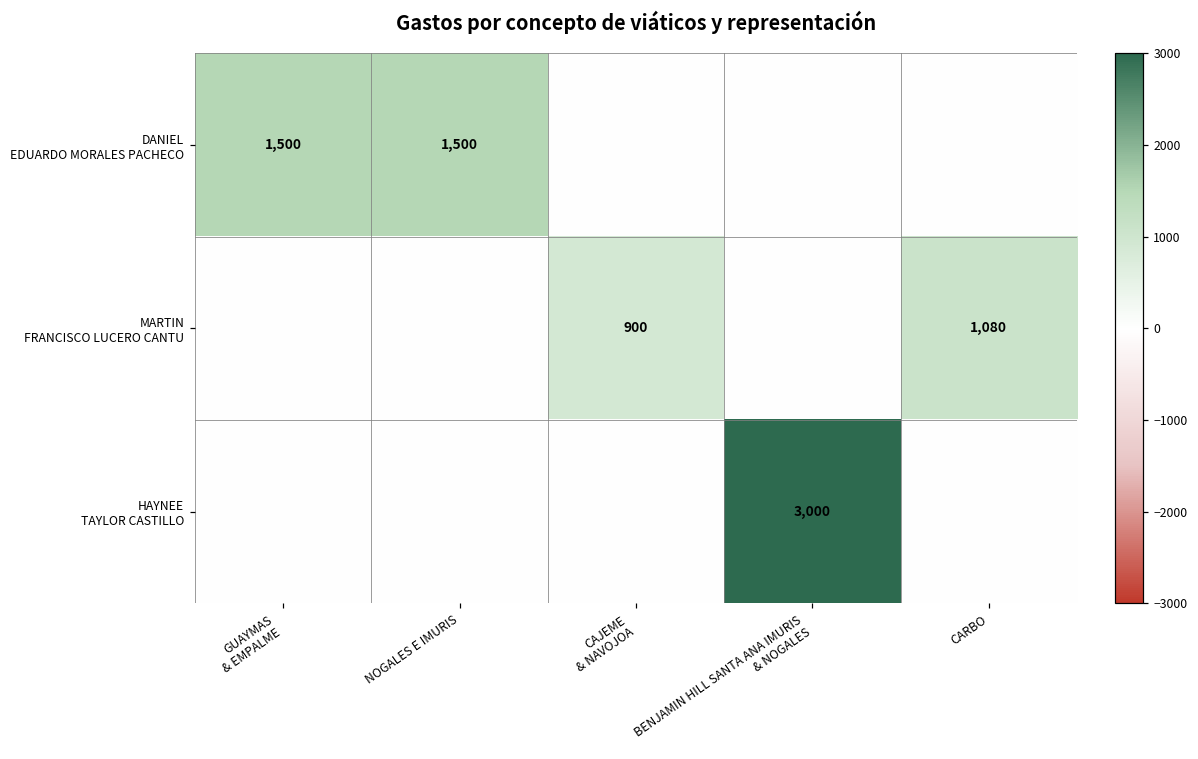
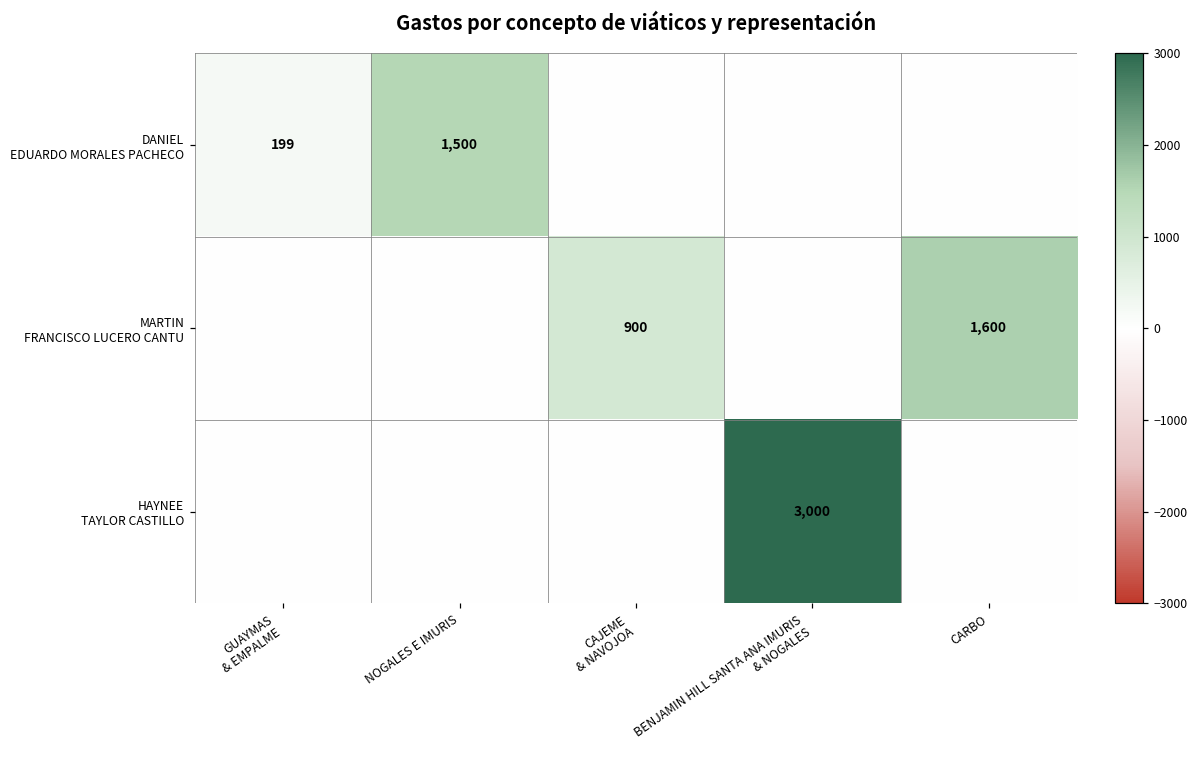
  {
    "DANIEL EDUARDO MORALES PACHECO": {
-     "GUAYMAS & EMPALME": "1,500",
+     "GUAYMAS & EMPALME": "199",
      "NOGALES E IMURIS": "1,500"
    },
    "MARTIN FRANCISCO LUCERO CANTU": {
      "CAJEME & NAVOJOA": "900",
-     "CARBO": "1,080"
+     "CARBO": "1,600"
    },
    "HAYNEE TAYLOR CASTILLO": {
      "BENJAMIN HILL SANTA ANA IMURIS & NOGALES": "3,000"
    }
  }
